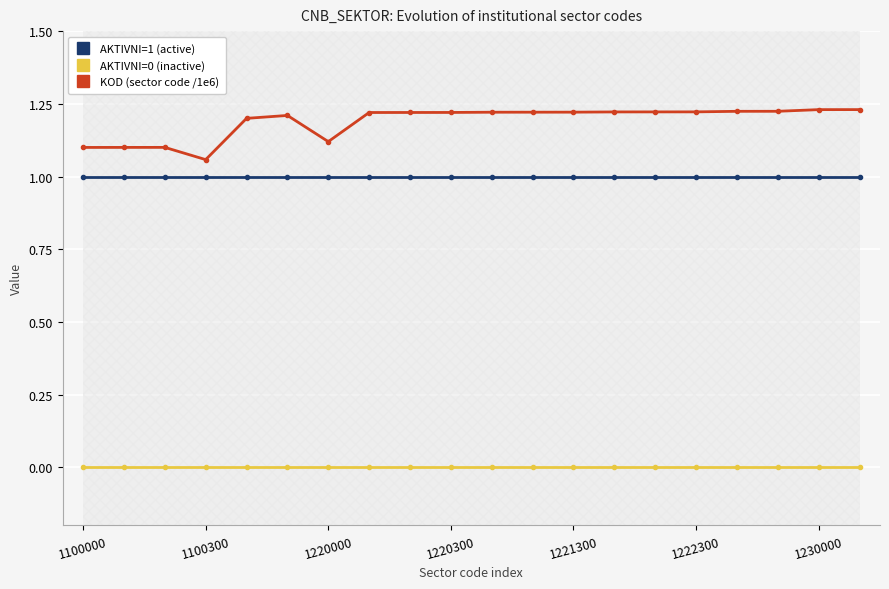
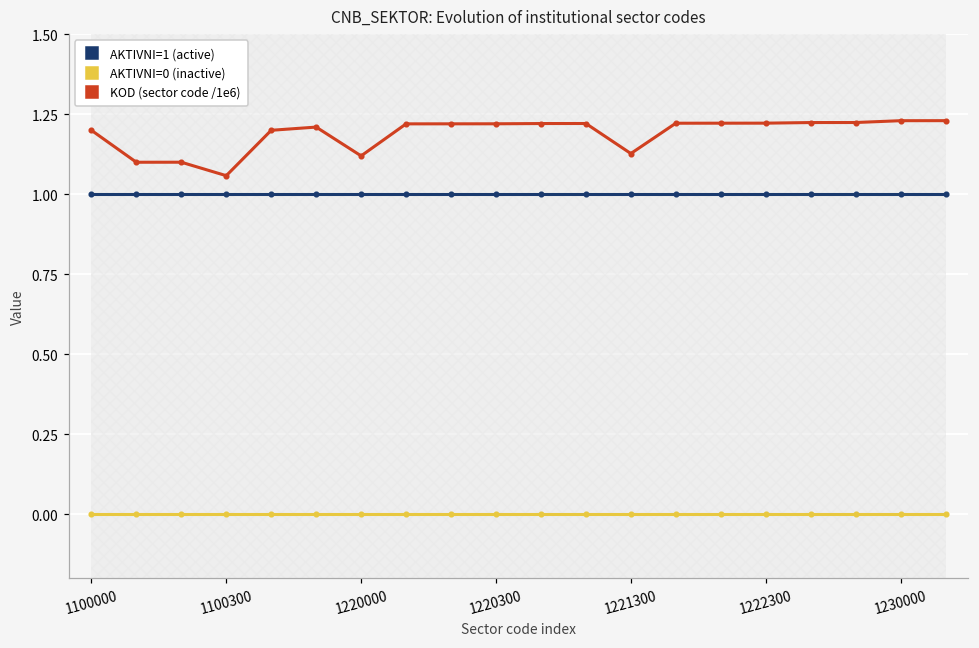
  {
    "AKTIVNI=1 (active)": {
      "1100000": 1.00,
      "1100300": 1.00,
      "1220000": 1.00,
      "1220300": 1.00,
      "1221300": 1.00,
      "1222300": 1.00,
      "1230000": 1.00
    },
    "AKTIVNI=0 (inactive)": {
      "1100000": 0.00,
      "1100300": 0.00,
      "1220000": 0.00,
      "1220300": 0.00,
      "1221300": 0.00,
      "1222300": 0.00,
      "1230000": 0.00
    },
    "KOD (sector code /1e6)": {
-     "1100000": 1.1,
+     "1100000": 1.2,
      "1100300": 1.06,
      "1220000": 1.12,
      "1220300": 1.22,
-     "1221300": 1.22,
+     "1221300": 1.13,
      "1222300": 1.22,
      "1230000": 1.23
    }
  }
